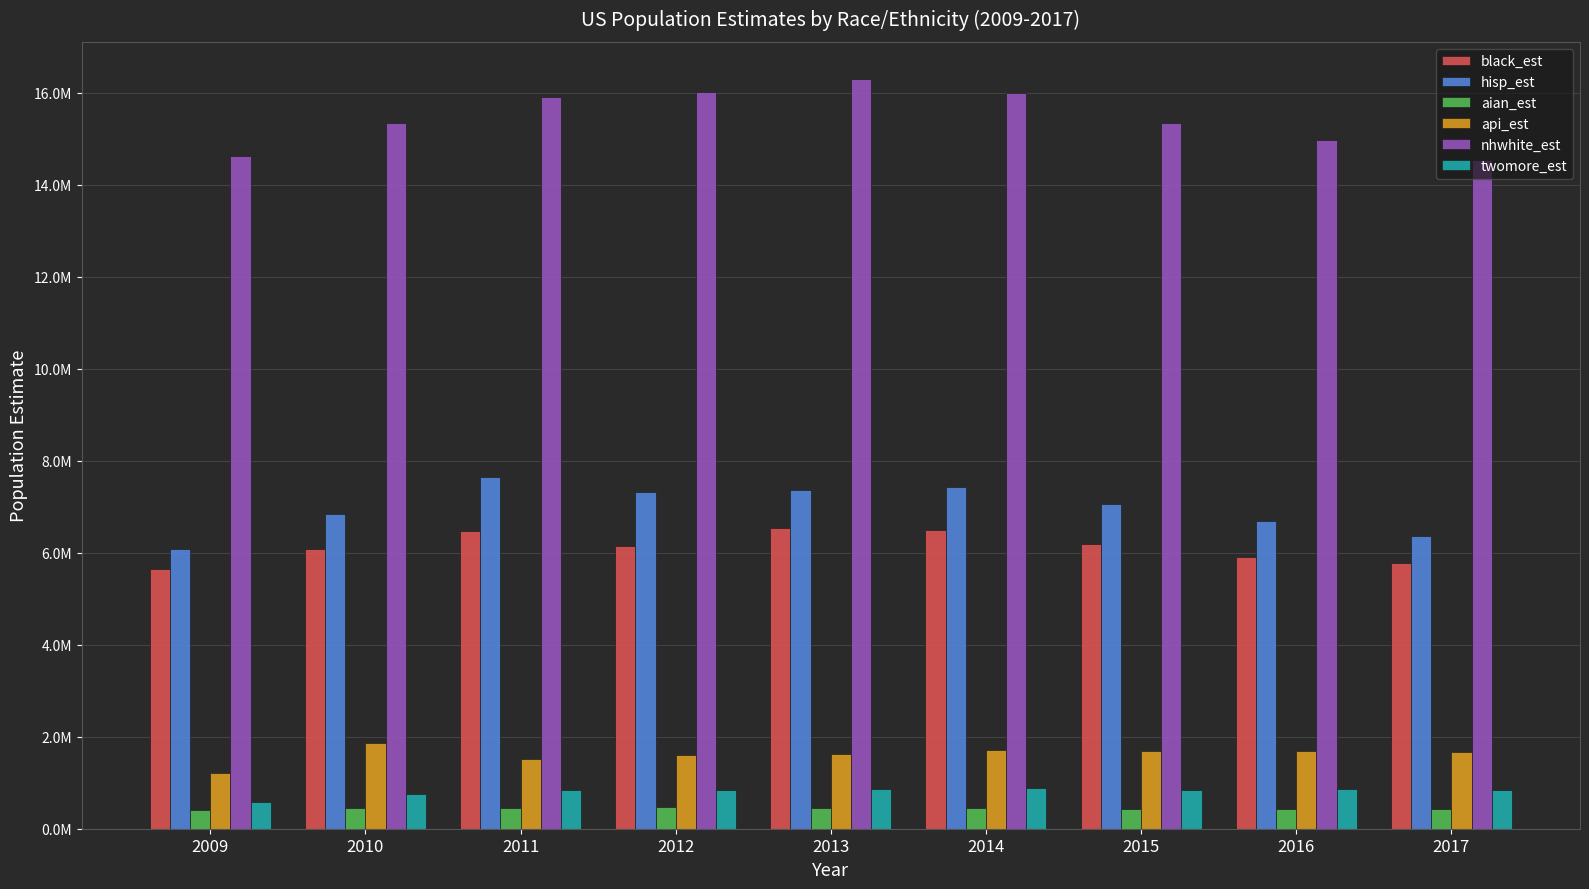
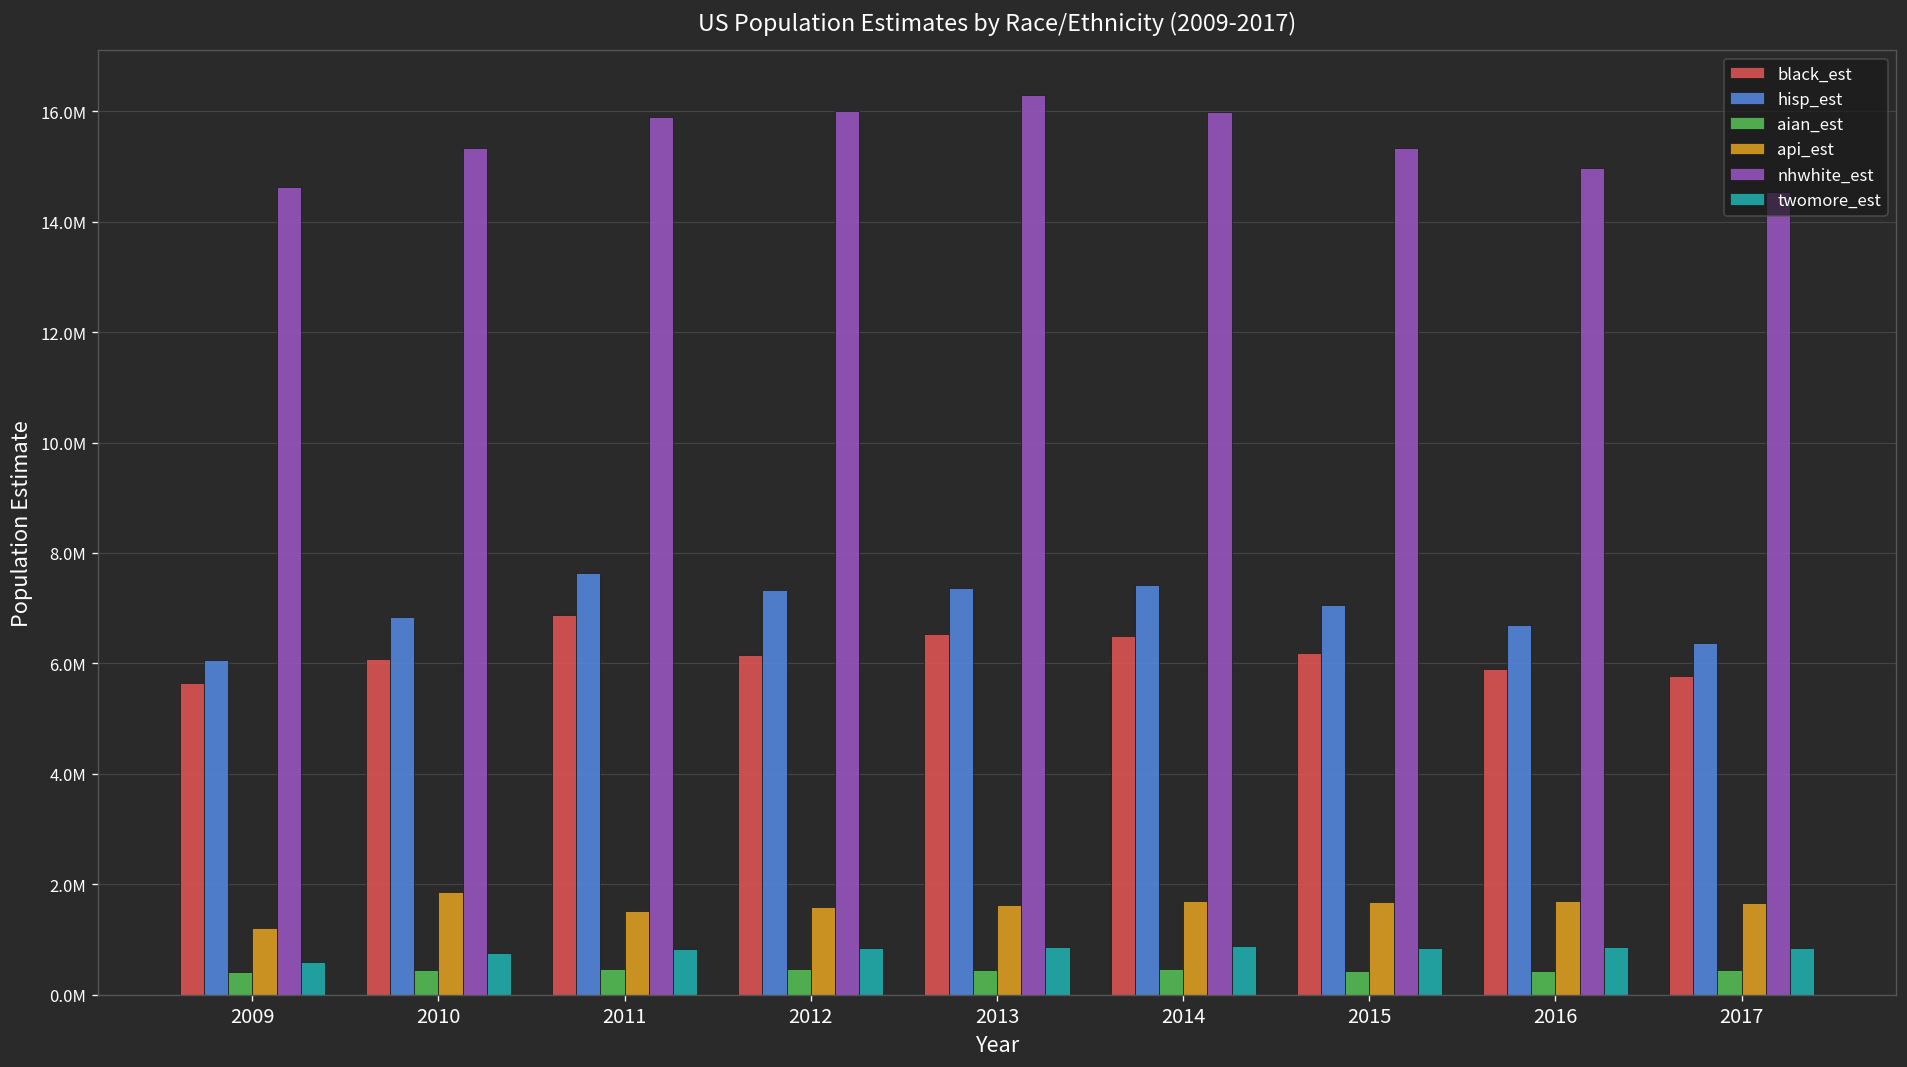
  {
    "black_est": {
      "2009": 5600000,
      "2010": 6100000,
-     "2011": 6500000,
+     "2011": 6900000,
      "2012": 6200000,
      "2013": 6500000,
      "2014": 6500000,
      "2015": 6200000,
      "2016": 5900000,
      "2017": 5800000
    },
    "hisp_est": {
      "2009": 6100000,
      "2010": 6800000,
      "2011": 7600000,
      "2012": 7300000,
      "2013": 7400000,
      "2014": 7400000,
      "2015": 7100000,
      "2016": 6700000,
      "2017": 6400000
    },
    "aian_est": {
      "2009": 400000,
      "2010": 400000,
      "2011": 500000,
      "2012": 500000,
      "2013": 500000,
      "2014": 500000,
      "2015": 400000,
      "2016": 400000,
      "2017": 400000
    },
    "api_est": {
      "2009": 1200000,
      "2010": 1900000,
      "2011": 1500000,
      "2012": 1600000,
      "2013": 1600000,
      "2014": 1700000,
      "2015": 1700000,
      "2016": 1700000,
      "2017": 1700000
    },
    "nhwhite_est": {
      "2009": 14600000,
      "2010": 15300000,
      "2011": 15900000,
      "2012": 16000000,
      "2013": 16300000,
      "2014": 16000000,
      "2015": 15300000,
      "2016": 15000000
    },
    "twomore_est": {
      "2009": 600000,
      "2010": 800000,
      "2011": 800000,
      "2012": 800000,
      "2013": 900000,
      "2014": 900000,
      "2015": 800000,
      "2016": 900000,
      "2017": 800000
    }
  }
